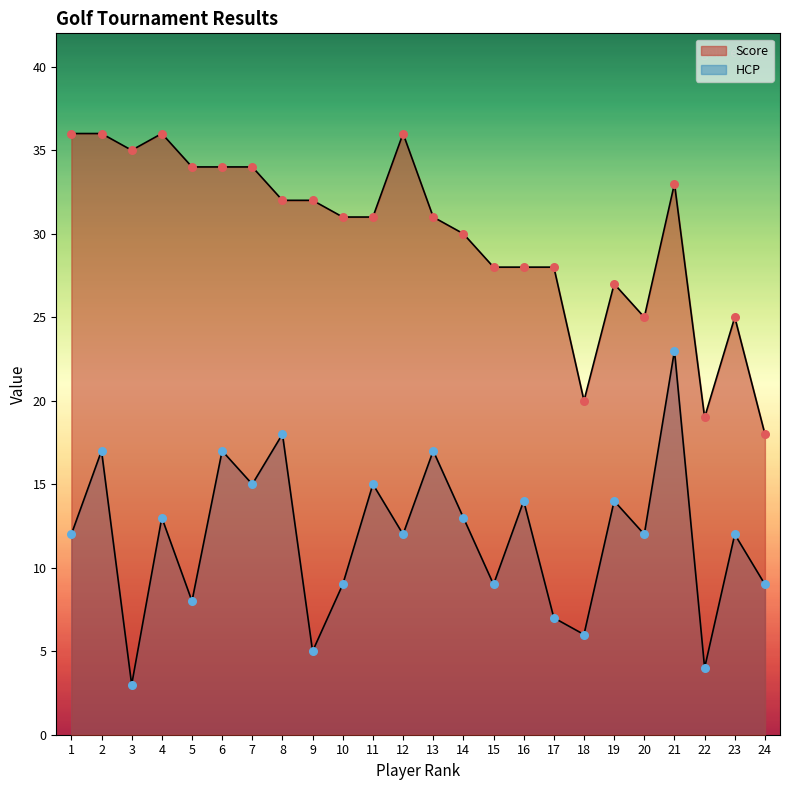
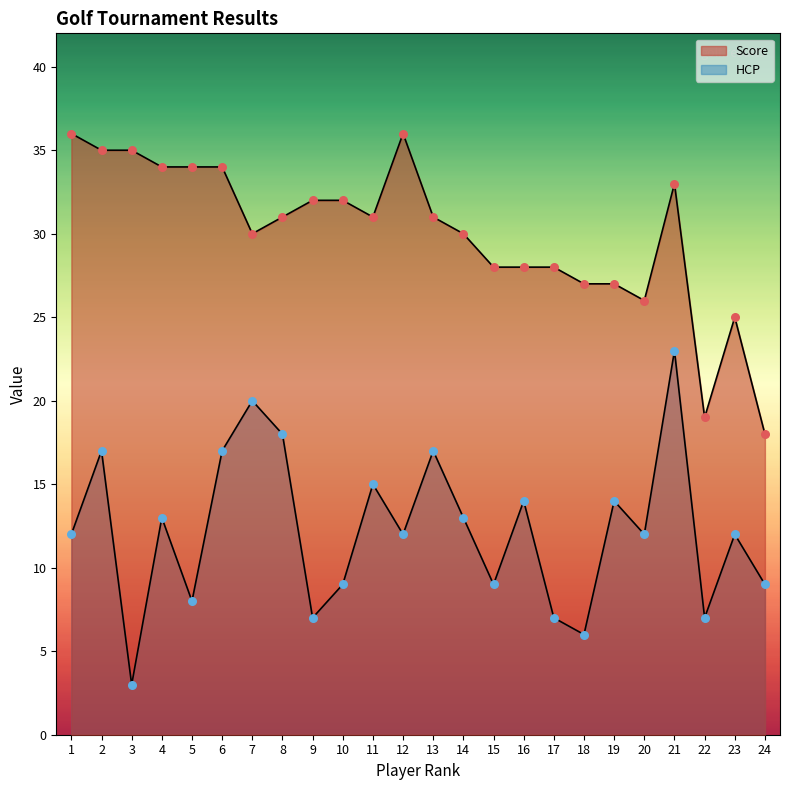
  {
    "Score": {
      "1": 36,
-     "2": 36,
+     "2": 35,
      "3": 35,
-     "4": 36,
+     "4": 34,
      "5": 34,
      "6": 34,
-     "7": 34,
-     "8": 32,
+     "7": 30,
+     "8": 31,
      "9": 32,
-     "10": 31,
+     "10": 32,
      "11": 31,
      "12": 36,
      "13": 31,
      "14": 30,
      "15": 28,
      "16": 28,
      "17": 28,
-     "18": 20,
+     "18": 27,
      "19": 27,
-     "20": 25,
+     "20": 26,
      "21": 33,
      "22": 19,
      "23": 25,
      "24": 18
    },
    "HCP": {
      "1": 12,
      "2": 17,
      "3": 3,
      "4": 13,
      "5": 8,
      "6": 17,
-     "7": 15,
+     "7": 20,
      "8": 18,
-     "9": 5,
+     "9": 7,
      "10": 9,
      "11": 15,
      "12": 12,
      "13": 17,
      "14": 13,
      "15": 9,
      "16": 14,
      "17": 7,
      "18": 6,
      "19": 14,
      "20": 12,
      "21": 23,
-     "22": 4,
+     "22": 7,
      "23": 12,
      "24": 9
    }
  }
